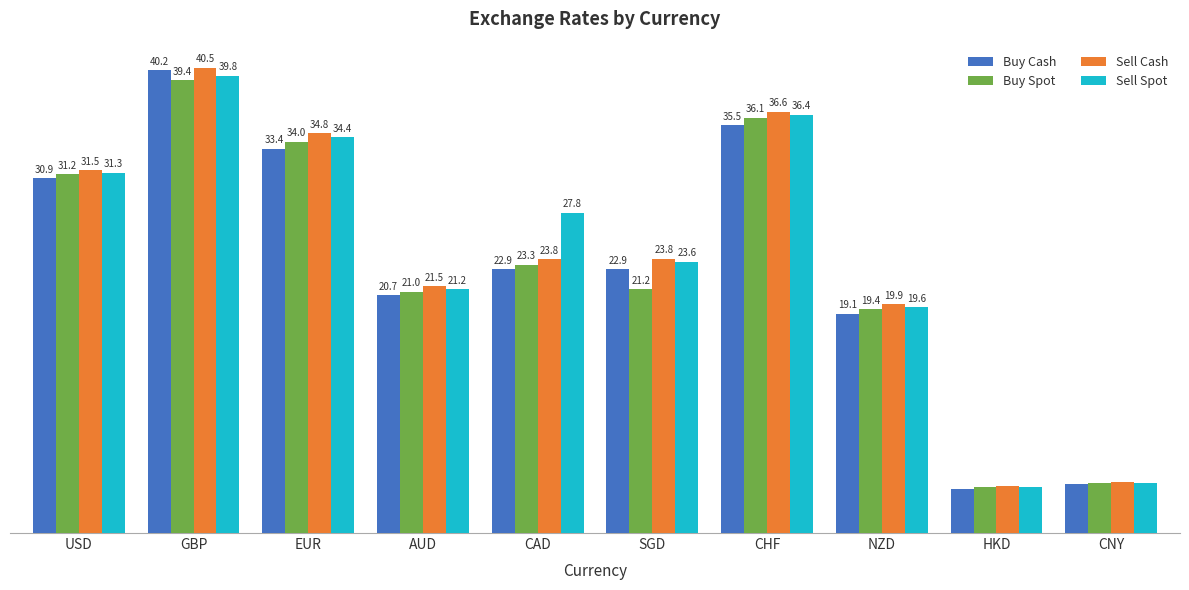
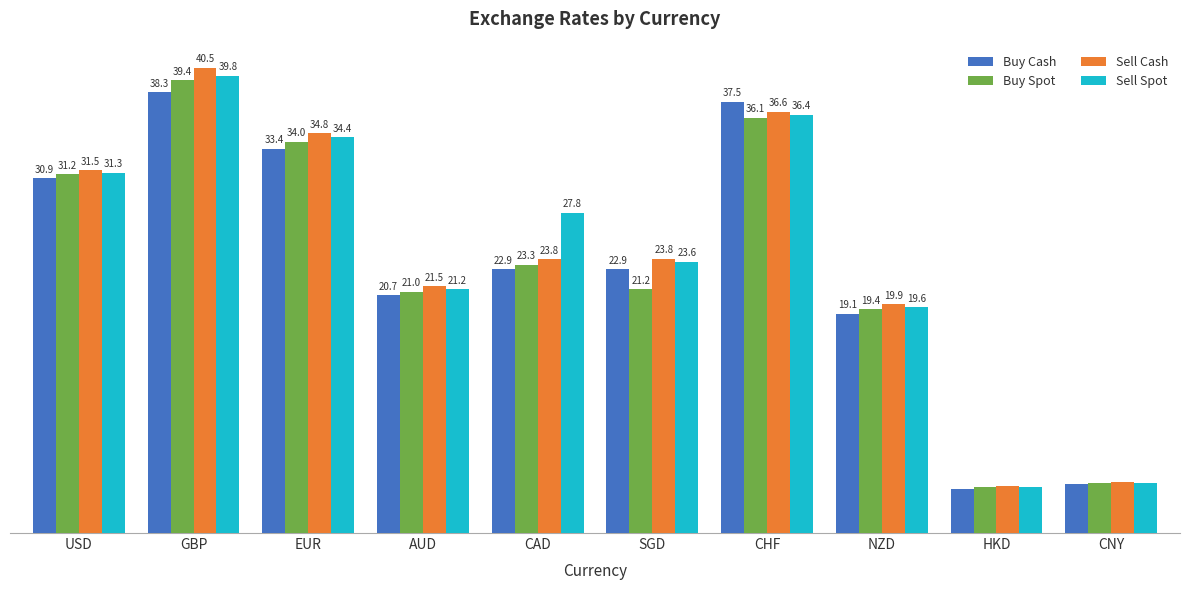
  {
    "Buy Cash": {
      "USD": 30.9,
-     "GBP": 40.2,
+     "GBP": 38.3,
      "EUR": 33.4,
      "AUD": 20.7,
      "CAD": 22.9,
      "SGD": 22.9,
-     "CHF": 35.5,
+     "CHF": 37.5,
      "NZD": 19.1
    },
    "Buy Spot": {
      "USD": 31.2,
      "GBP": 39.4,
      "EUR": 34.0,
      "AUD": 21.0,
      "CAD": 23.3,
      "SGD": 21.2,
      "CHF": 36.1,
      "NZD": 19.4
    },
    "Sell Cash": {
      "USD": 31.5,
      "GBP": 40.5,
      "EUR": 34.8,
      "AUD": 21.5,
      "CAD": 23.8,
      "SGD": 23.8,
      "CHF": 36.6,
      "NZD": 19.9
    },
    "Sell Spot": {
      "USD": 31.3,
      "GBP": 39.8,
      "EUR": 34.4,
      "AUD": 21.2,
      "CAD": 27.8,
      "SGD": 23.6,
      "CHF": 36.4,
      "NZD": 19.6
    }
  }
